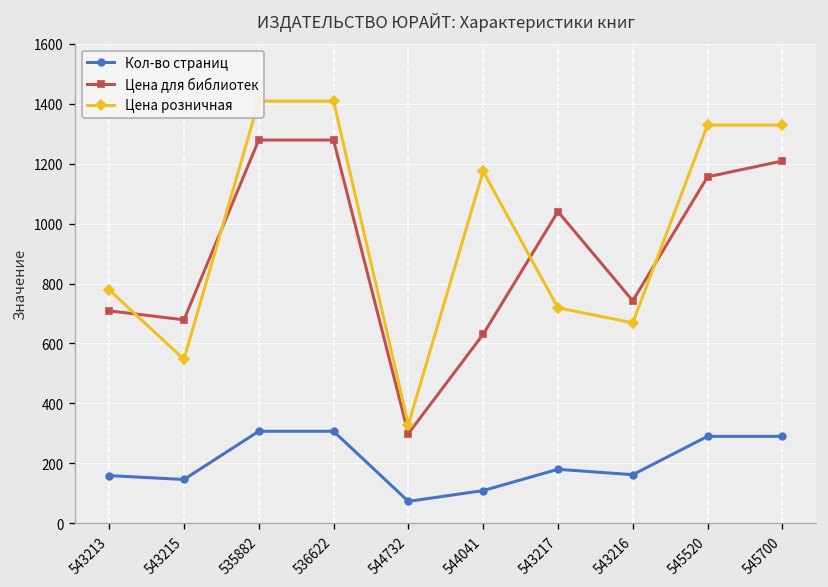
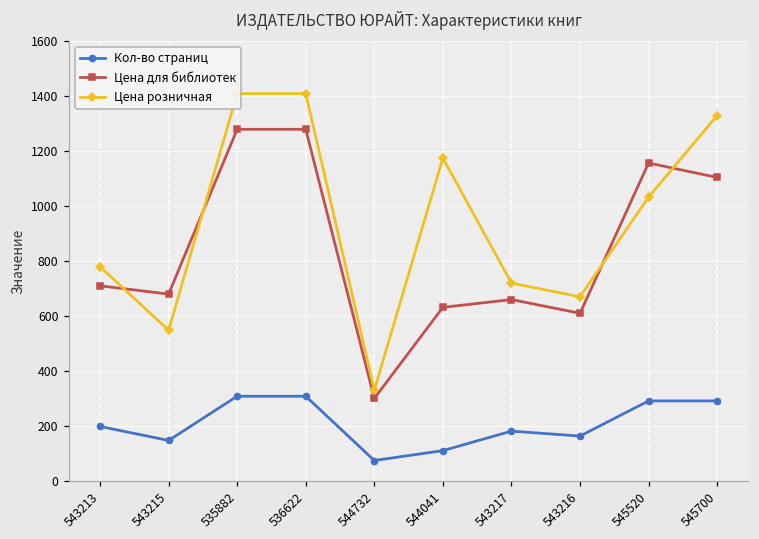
  {
    "Кол-во страниц": {
-     "543213": 160,
+     "543213": 200,
      "543215": 150,
      "535882": 310,
      "536622": 310,
      "544732": 70,
      "544041": 110,
      "543217": 180,
      "543216": 160,
      "545520": 290,
      "545700": 290
    },
    "Цена для библиотек": {
      "543213": 710,
      "543215": 680,
      "535882": 1280,
      "536622": 1280,
      "544732": 300,
      "544041": 630,
-     "543217": 1040,
-     "543216": 740,
+     "543217": 660,
+     "543216": 610,
      "545520": 1160,
-     "545700": 1210
+     "545700": 1100
    },
    "Цена розничная": {
      "543213": 780,
      "543215": 550,
      "536622": 1410,
      "544732": 330,
      "544041": 1170,
      "543217": 720,
      "543216": 670,
-     "545520": 1330,
+     "545520": 1030,
      "545700": 1330
    }
  }
